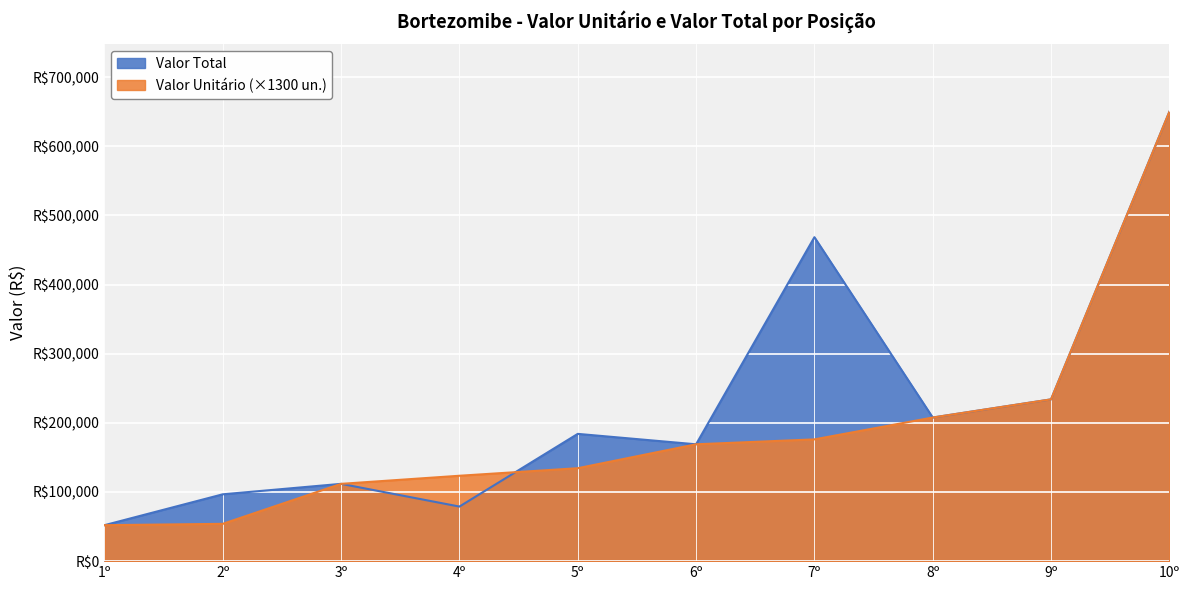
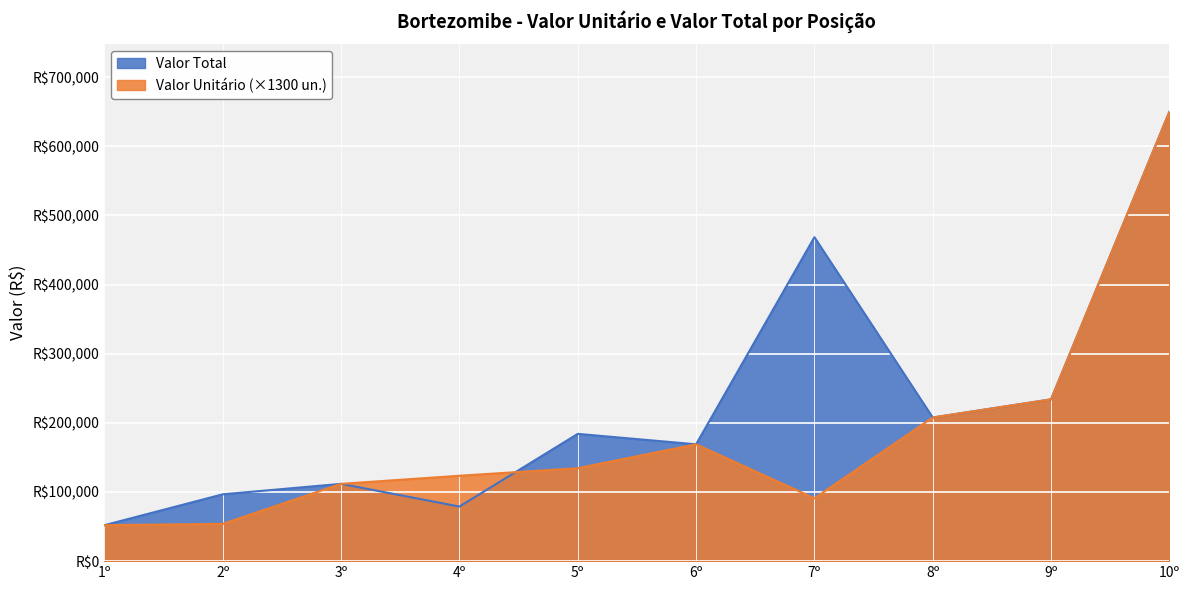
  {
    "Valor Total": {
      "2º": "R$100,000",
      "4º": "R$80,000",
      "5º": "R$180,000",
      "7º": "R$470,000"
    },
    "Valor Unitário (×1300 un.)": {
      "2º": "R$50,000",
      "4º": "R$120,000",
      "5º": "R$130,000",
-     "7º": "R$180,000"
+     "7º": "R$90,000"
    }
  }
